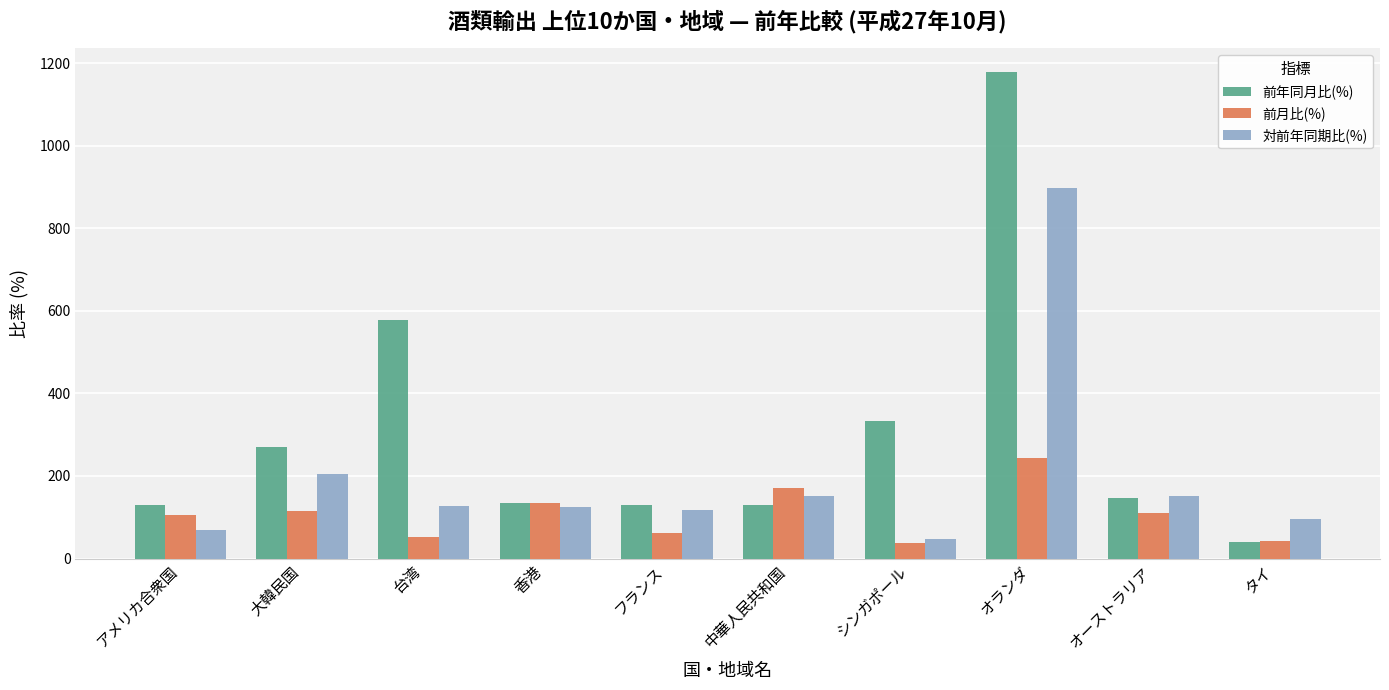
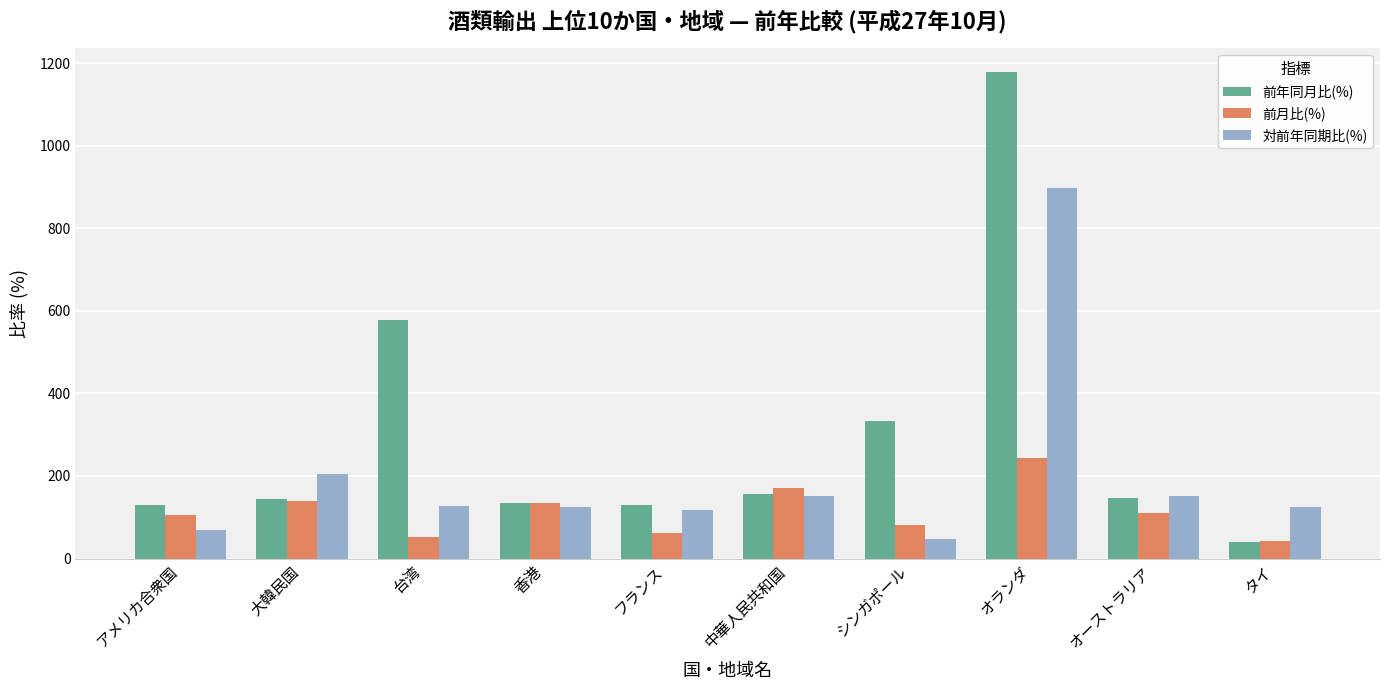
  {
    "前年同月比(%)": {
      "アメリカ合衆国": 130,
-     "大韓民国": 270,
+     "大韓民国": 150,
      "台湾": 580,
      "香港": 130,
      "フランス": 130,
-     "中華人民共和国": 130,
+     "中華人民共和国": 160,
      "シンガポール": 330,
      "オランダ": 1180,
      "オーストラリア": 150,
      "タイ": 40
    },
    "前月比(%)": {
      "アメリカ合衆国": 110,
-     "大韓民国": 110,
+     "大韓民国": 140,
      "台湾": 50,
      "香港": 130,
      "フランス": 60,
      "中華人民共和国": 170,
-     "シンガポール": 40,
+     "シンガポール": 80,
      "オランダ": 240,
      "オーストラリア": 110,
      "タイ": 40
    },
    "対前年同期比(%)": {
      "アメリカ合衆国": 70,
      "大韓民国": 200,
      "台湾": 130,
      "香港": 130,
      "フランス": 120,
      "中華人民共和国": 150,
      "シンガポール": 50,
      "オランダ": 900,
      "オーストラリア": 150,
-     "タイ": 90
+     "タイ": 120
    }
  }
